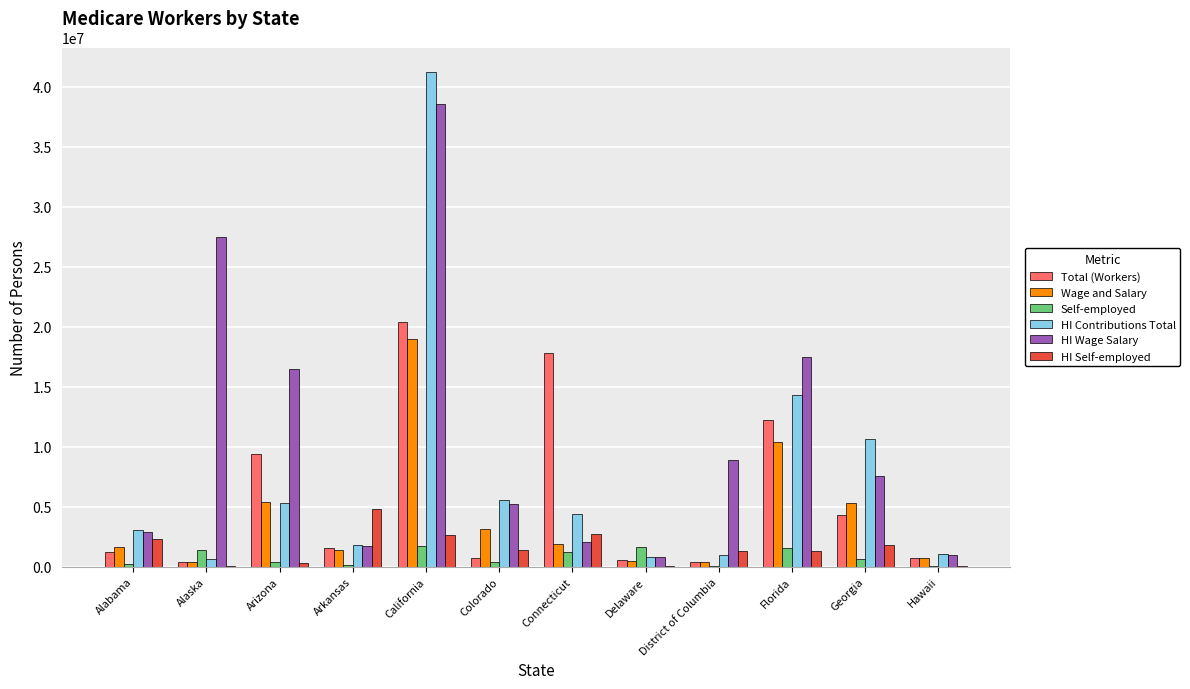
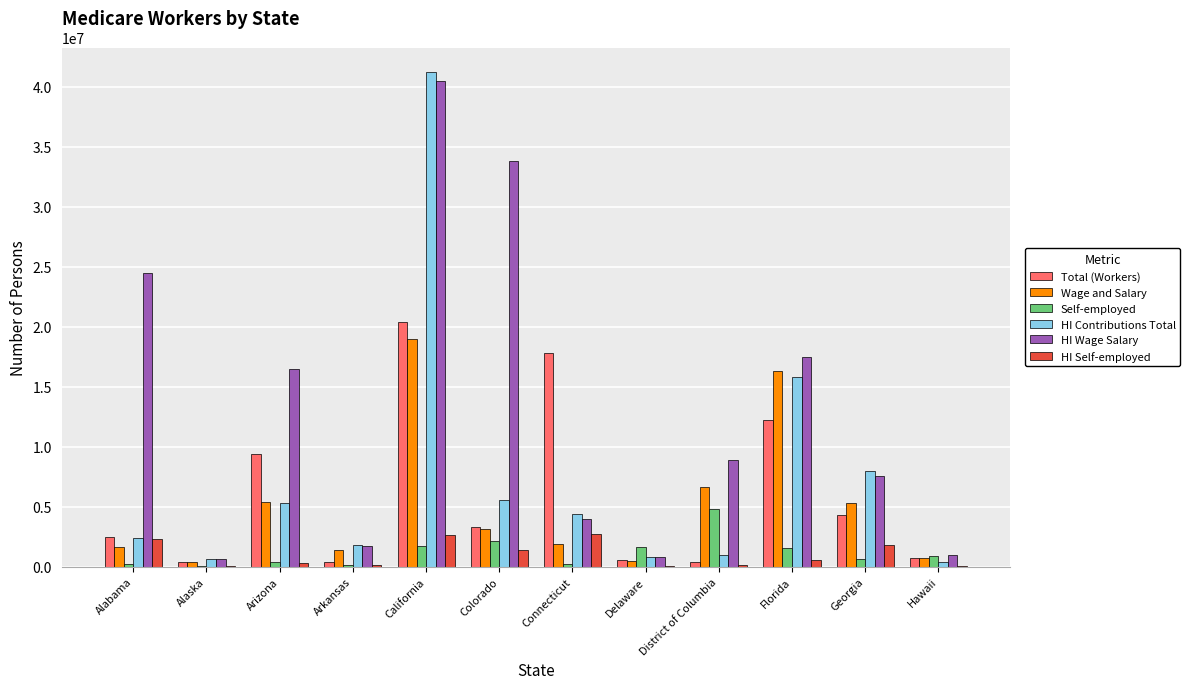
  {
    "Total (Workers)": {
-     "Alabama": 1200000,
+     "Alabama": 2500000,
      "Alaska": 400000,
      "Arizona": 9400000,
-     "Arkansas": 1500000,
+     "Arkansas": 400000,
      "California": 20400000,
-     "Colorado": 700000,
+     "Colorado": 3300000,
      "Connecticut": 17800000,
      "Delaware": 500000,
      "District of Columbia": 400000,
      "Florida": 12300000,
      "Georgia": 4300000,
      "Hawaii": 800000
    },
    "Wage and Salary": {
      "Alabama": 1700000,
      "Alaska": 400000,
      "Arizona": 5400000,
      "Arkansas": 1400000,
      "California": 19000000,
      "Colorado": 3100000,
      "Connecticut": 1900000,
      "Delaware": 500000,
-     "District of Columbia": 400000,
-     "Florida": 10400000,
+     "District of Columbia": 6600000,
+     "Florida": 16300000,
      "Georgia": 5300000,
      "Hawaii": 700000
    },
    "Self-employed": {
      "Alabama": 300000,
-     "Alaska": 1400000,
+     "Alaska": 0,
      "Arizona": 400000,
      "California": 1700000,
-     "Colorado": 400000,
-     "Connecticut": 1300000,
+     "Colorado": 2100000,
+     "Connecticut": 200000,
      "Delaware": 1700000,
-     "District of Columbia": 0,
+     "District of Columbia": 4800000,
      "Florida": 1500000,
      "Georgia": 700000,
-     "Hawaii": 100000
+     "Hawaii": 900000
    },
    "HI Contributions Total": {
-     "Alabama": 3100000,
+     "Alabama": 2400000,
      "Alaska": 600000,
      "Arizona": 5300000,
      "Arkansas": 1800000,
      "California": 41200000,
      "Colorado": 5600000,
      "Connecticut": 4400000,
      "Delaware": 800000,
      "District of Columbia": 1000000,
-     "Florida": 14400000,
-     "Georgia": 10600000,
-     "Hawaii": 1100000
+     "Florida": 15800000,
+     "Georgia": 8000000,
+     "Hawaii": 400000
    },
    "HI Wage Salary": {
-     "Alabama": 2900000,
-     "Alaska": 27500000,
+     "Alabama": 24500000,
+     "Alaska": 600000,
      "Arizona": 16400000,
      "Arkansas": 1700000,
-     "California": 38600000,
-     "Colorado": 5200000,
-     "Connecticut": 2000000,
+     "California": 40400000,
+     "Colorado": 33800000,
+     "Connecticut": 4000000,
      "Delaware": 800000,
      "District of Columbia": 8900000,
      "Florida": 17500000,
      "Georgia": 7500000,
      "Hawaii": 1000000
    },
    "HI Self-employed": {
      "Alabama": 2300000,
      "Arizona": 300000,
-     "Arkansas": 4800000,
+     "Arkansas": 100000,
      "California": 2600000,
      "Colorado": 1400000,
      "Connecticut": 2700000,
-     "District of Columbia": 1300000,
-     "Florida": 1300000,
+     "District of Columbia": 100000,
+     "Florida": 500000,
      "Georgia": 1800000
    }
  }
